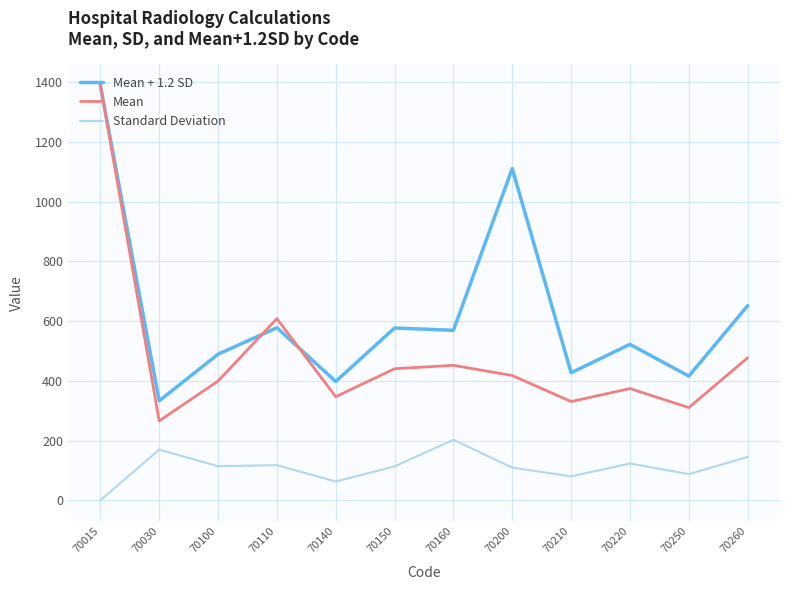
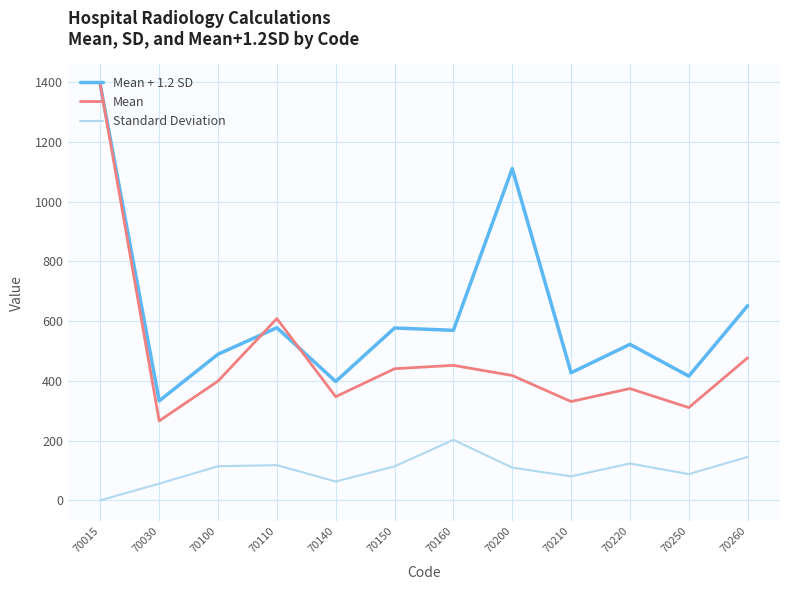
  {
    "Mean + 1.2 SD": {
      "70030": 330,
      "70100": 490,
      "70110": 580,
      "70140": 400,
      "70150": 580,
      "70160": 570,
      "70200": 1110,
      "70210": 430,
      "70220": 520,
      "70250": 420,
      "70260": 650
    },
    "Mean": {
      "70030": 270,
      "70100": 400,
      "70110": 610,
      "70140": 350,
      "70150": 440,
      "70160": 450,
      "70200": 420,
      "70210": 330,
      "70220": 370,
      "70250": 310,
      "70260": 480
    },
    "Standard Deviation": {
      "70015": 0,
-     "70030": 170,
+     "70030": 60,
      "70100": 110,
      "70110": 120,
      "70140": 60,
      "70150": 110,
      "70160": 200,
      "70200": 110,
      "70210": 80,
      "70220": 120,
      "70250": 90,
      "70260": 150
    }
  }
